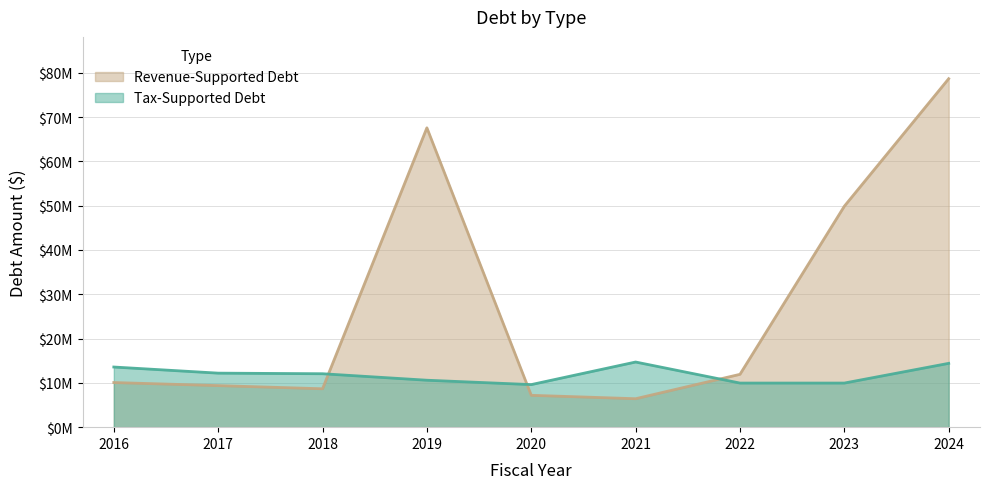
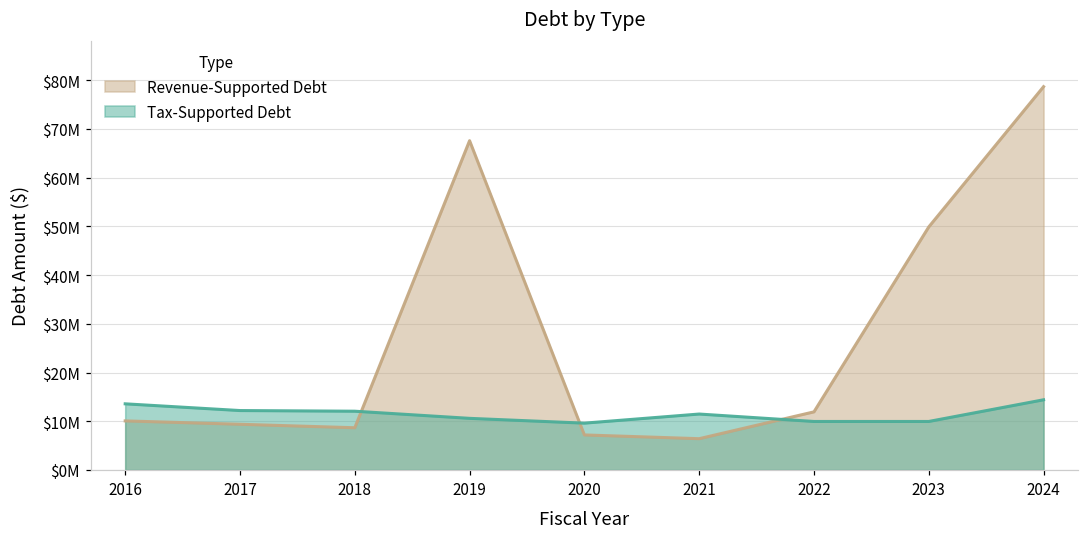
  {
    "Revenue-Supported Debt": {
      "2016": "$10000000",
      "2017": "$9000000",
      "2018": "$9000000",
      "2019": "$68000000",
      "2020": "$7000000",
      "2021": "$6000000",
      "2022": "$12000000",
      "2023": "$50000000",
      "2024": "$79000000"
    },
    "Tax-Supported Debt": {
      "2016": "$14000000",
      "2017": "$12000000",
      "2018": "$12000000",
      "2019": "$11000000",
      "2020": "$10000000",
-     "2021": "$15000000",
+     "2021": "$11000000",
      "2022": "$10000000",
      "2023": "$10000000",
      "2024": "$14000000"
    }
  }
